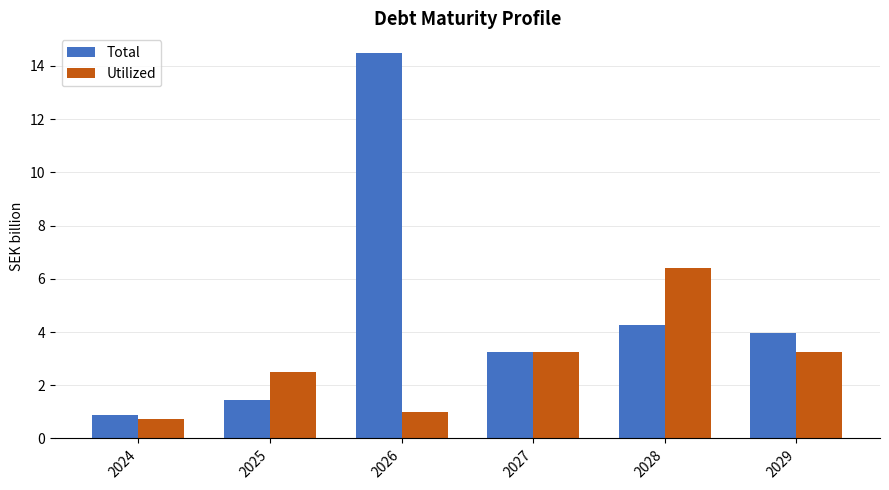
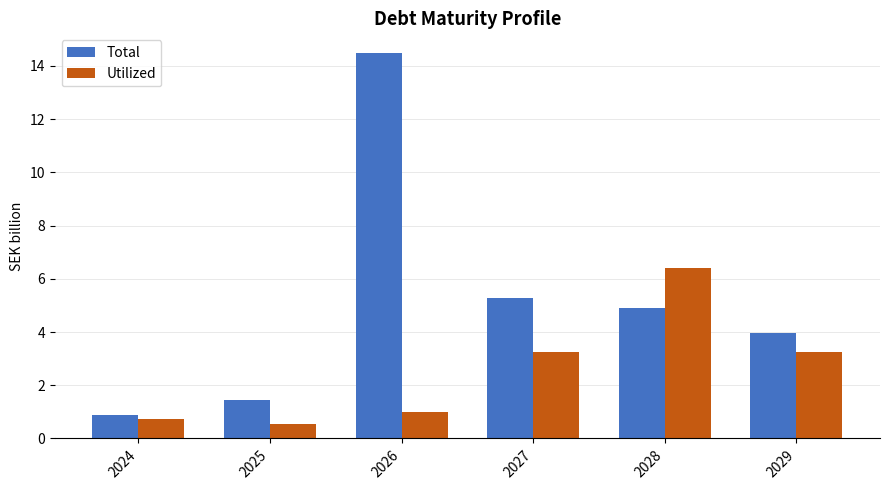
  {
    "Total": {
      "2024": 0.9,
      "2025": 1.4,
      "2026": 14.5,
-     "2027": 3.3,
-     "2028": 4.3,
+     "2027": 5.3,
+     "2028": 4.9,
      "2029": 4.0
    },
    "Utilized": {
      "2024": 0.7,
-     "2025": 2.5,
+     "2025": 0.5,
      "2026": 1.0,
      "2027": 3.3,
      "2028": 6.4,
      "2029": 3.3
    }
  }
